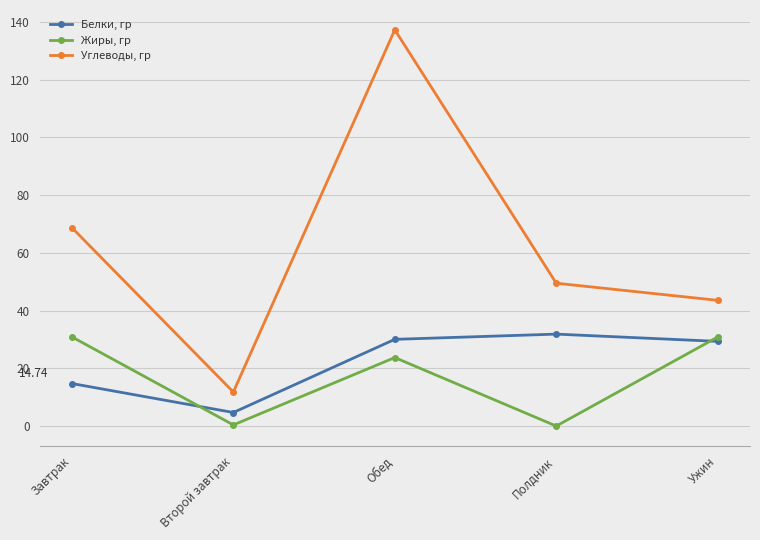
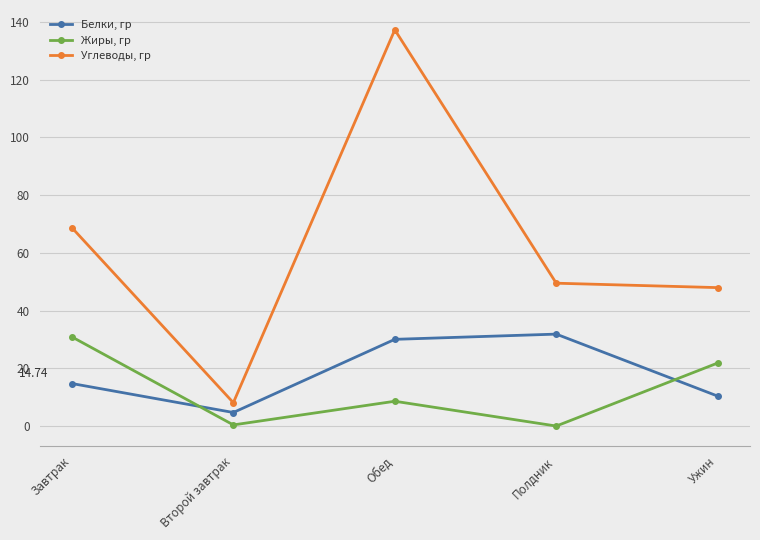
  {
    "Белки, гр": {
      "Второй завтрак": 5,
      "Обед": 30,
      "Полдник": 32,
-     "Ужин": 29
+     "Ужин": 10
    },
    "Жиры, гр": {
      "Завтрак": 31,
      "Второй завтрак": 0,
-     "Обед": 24,
+     "Обед": 9,
      "Полдник": 0,
-     "Ужин": 31
+     "Ужин": 22
    },
    "Углеводы, гр": {
      "Завтрак": 69,
-     "Второй завтрак": 12,
+     "Второй завтрак": 8,
      "Обед": 137,
      "Полдник": 50,
-     "Ужин": 44
+     "Ужин": 48
    }
  }
